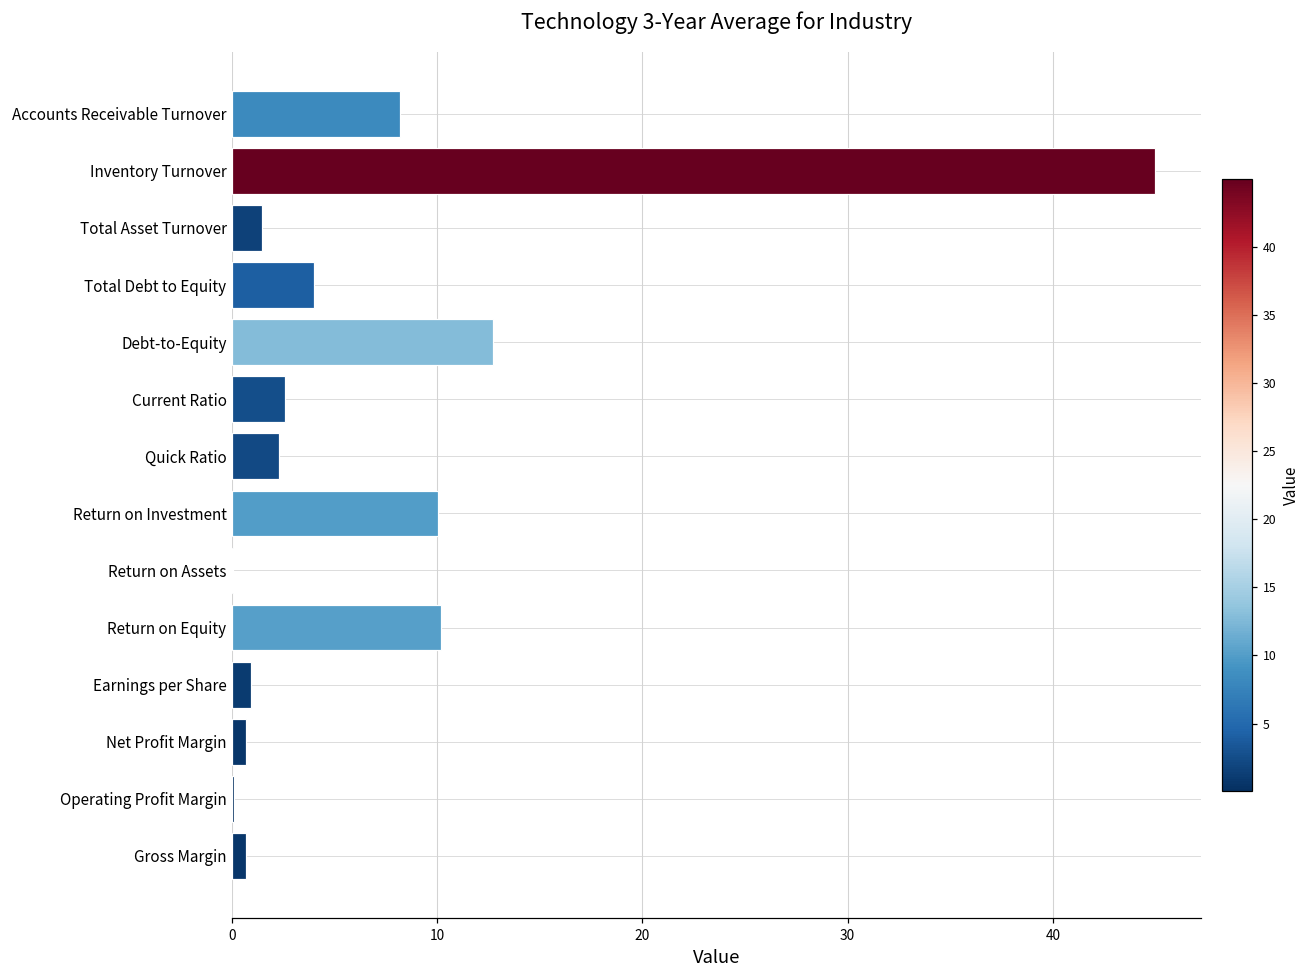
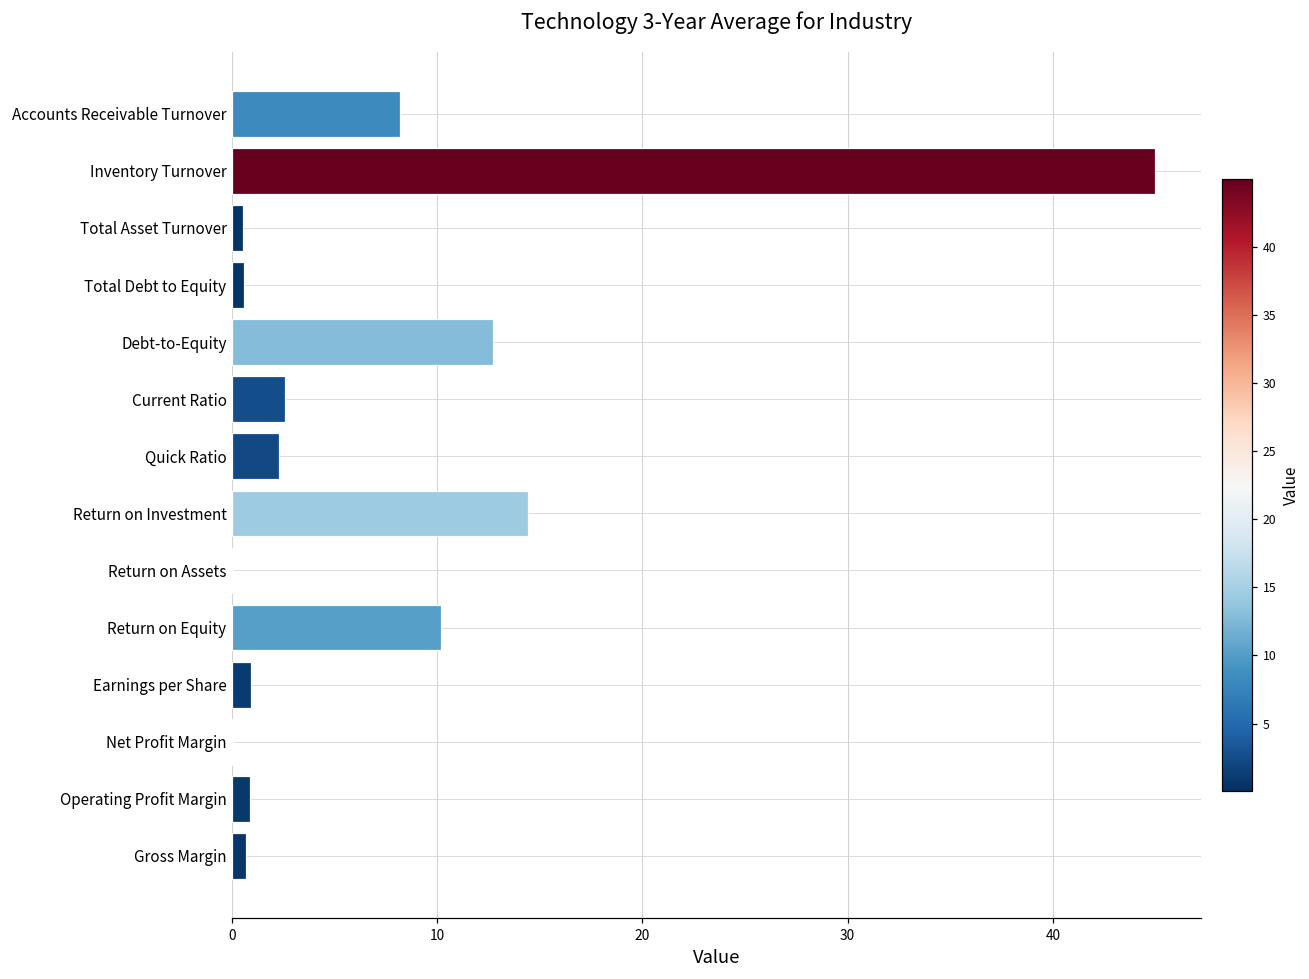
  {
    "Accounts Receivable Turnover": 8.2,
    "Inventory Turnover": 45.0,
-   "Total Asset Turnover": 1.5,
-   "Total Debt to Equity": 4.0,
+   "Total Asset Turnover": 0.6,
+   "Total Debt to Equity": 0.6,
    "Debt-to-Equity": 12.7,
    "Current Ratio": 2.6,
    "Quick Ratio": 2.3,
-   "Return on Investment": 10.0,
+   "Return on Investment": 14.4,
    "Return on Equity": 10.2,
    "Earnings per Share": 1.0,
-   "Net Profit Margin": 0.7,
-   "Operating Profit Margin": 0.1,
+   "Net Profit Margin": 0.1,
+   "Operating Profit Margin": 0.9,
    "Gross Margin": 0.7
  }
